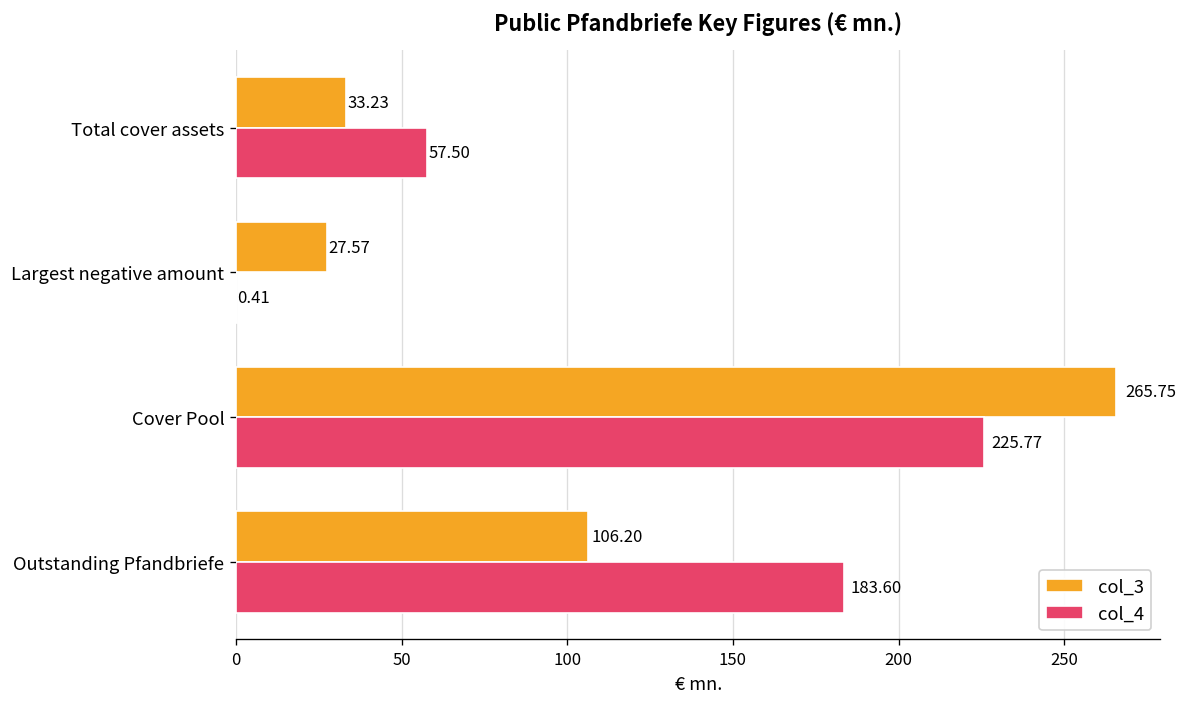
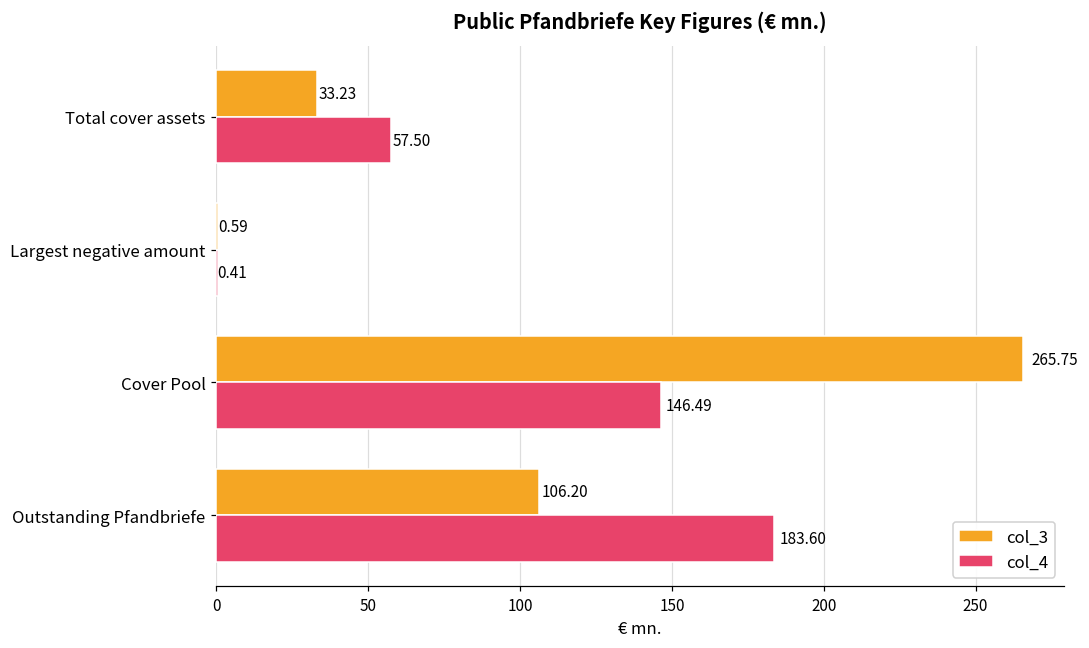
  {
    "col_3": {
      "Total cover assets": 33.23,
-     "Largest negative amount": 27.57,
+     "Largest negative amount": 0.59,
      "Cover Pool": 265.75,
      "Outstanding Pfandbriefe": 106.20
    },
    "col_4": {
      "Total cover assets": 57.50,
      "Largest negative amount": 0.41,
-     "Cover Pool": 225.77,
+     "Cover Pool": 146.49,
      "Outstanding Pfandbriefe": 183.60
    }
  }
